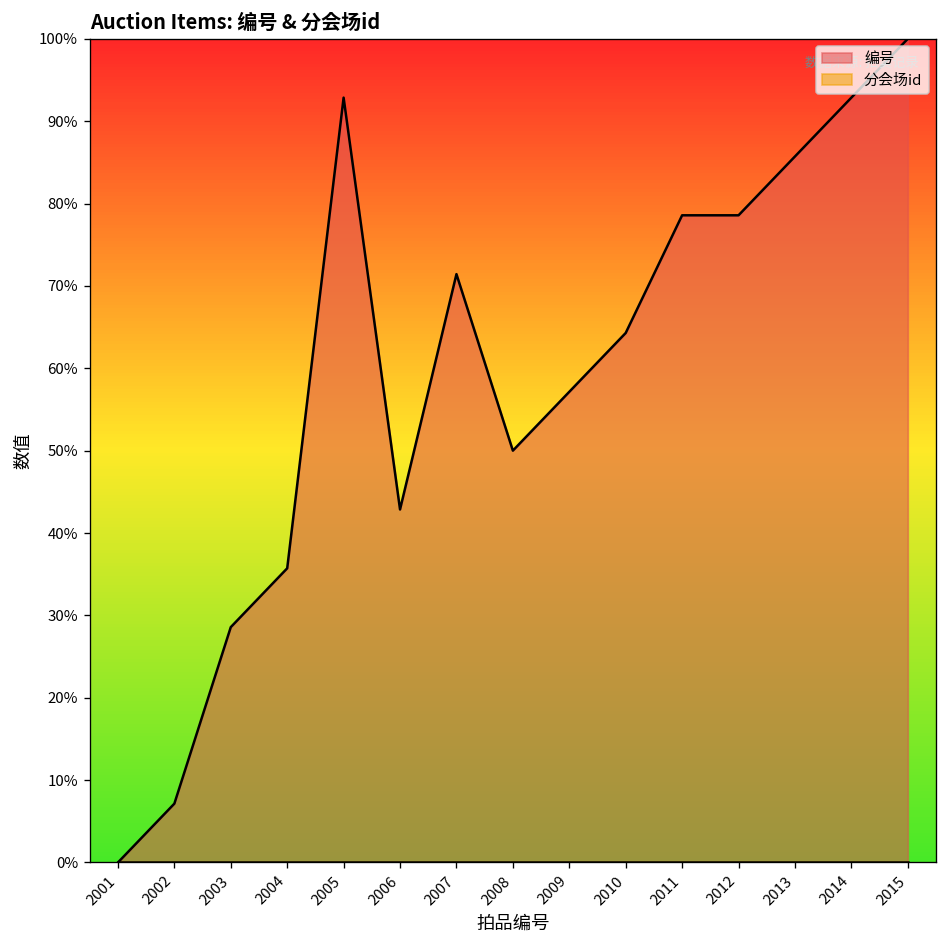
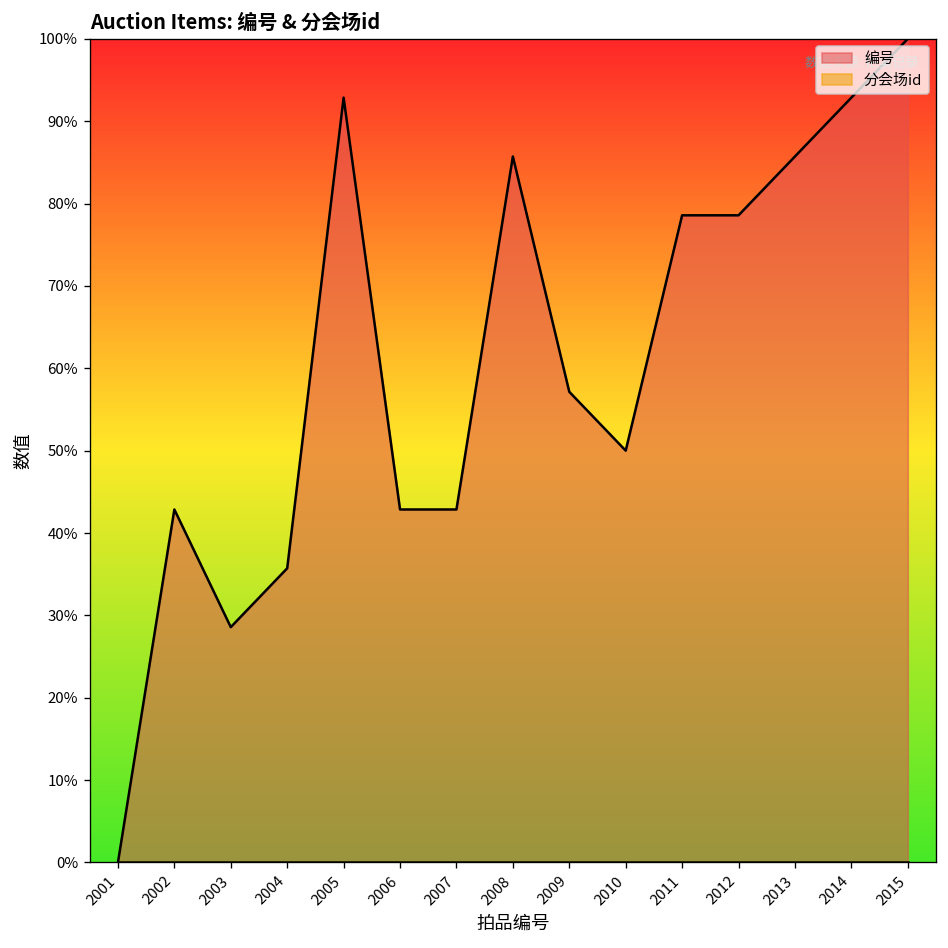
  {
    "编号": {
-     "2002": "7%",
+     "2002": "43%",
      "2003": "29%",
      "2004": "36%",
      "2005": "93%",
      "2006": "43%",
-     "2007": "71%",
-     "2008": "50%",
+     "2007": "43%",
+     "2008": "86%",
      "2009": "57%",
-     "2010": "64%",
+     "2010": "50%",
      "2011": "79%",
      "2012": "79%",
      "2013": "86%",
      "2014": "93%",
      "2015": "100%"
    },
    "分会场id": {
      "2002": "0%",
      "2003": "0%",
      "2004": "0%",
      "2005": "0%",
      "2006": "0%",
      "2007": "0%",
      "2008": "0%",
      "2009": "0%",
      "2010": "0%",
      "2011": "0%",
      "2012": "0%",
      "2013": "0%",
      "2014": "0%",
      "2015": "0%"
    }
  }
